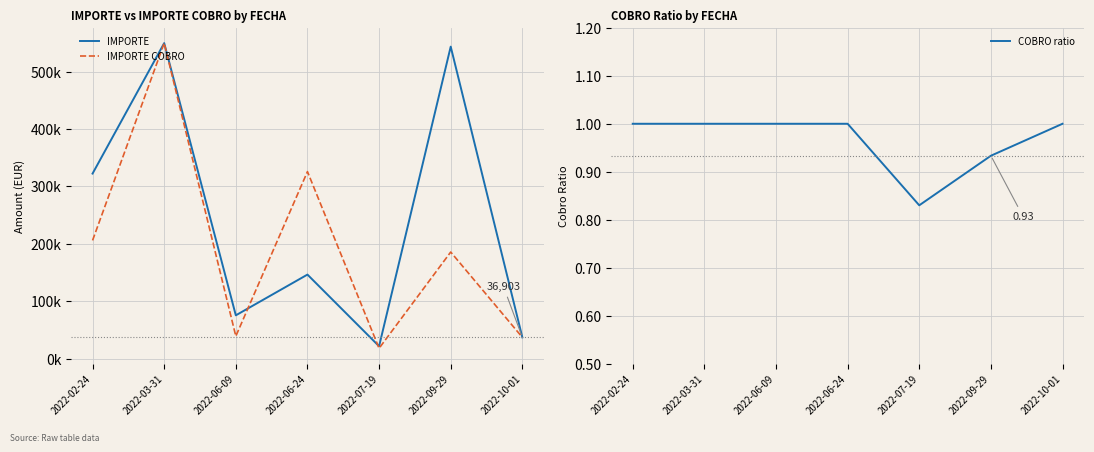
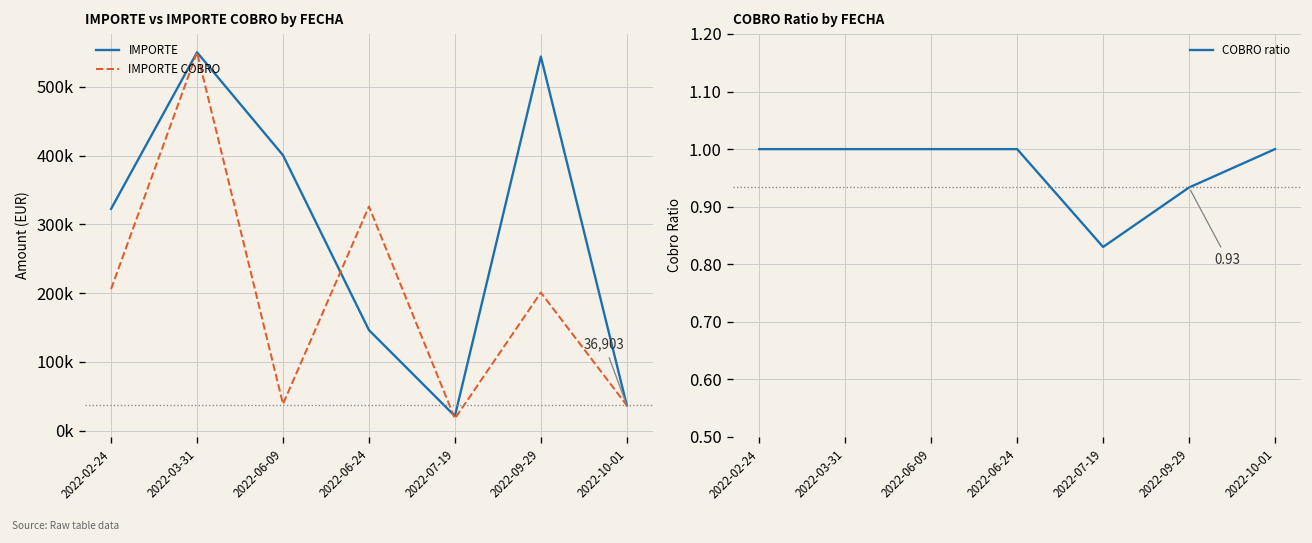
  {
    "IMPORTE vs IMPORTE COBRO by FECHA": {
      "IMPORTE": {
        "2022-02-24": 320000,
-       "2022-06-09": 80000,
+       "2022-06-09": 400000,
        "2022-06-24": 150000,
        "2022-09-29": 540000
      },
      "IMPORTE COBRO": {
        "2022-02-24": 210000,
        "2022-06-09": 40000,
        "2022-06-24": 330000,
-       "2022-09-29": 190000
+       "2022-09-29": 200000
      }
    },
    "COBRO Ratio by FECHA": {
      "2022-09-29": 0.93
    }
  }
